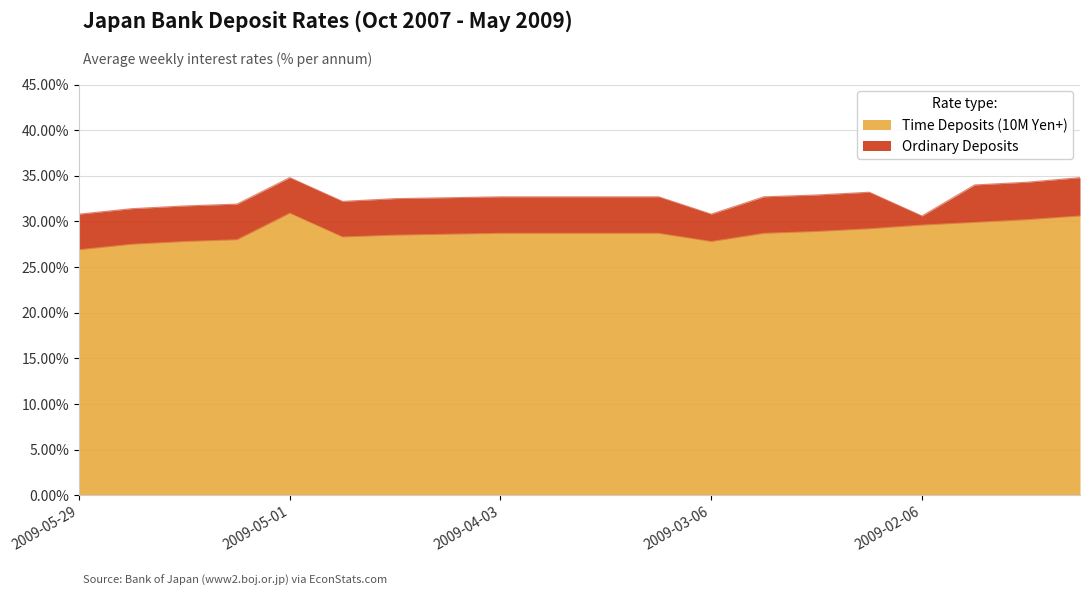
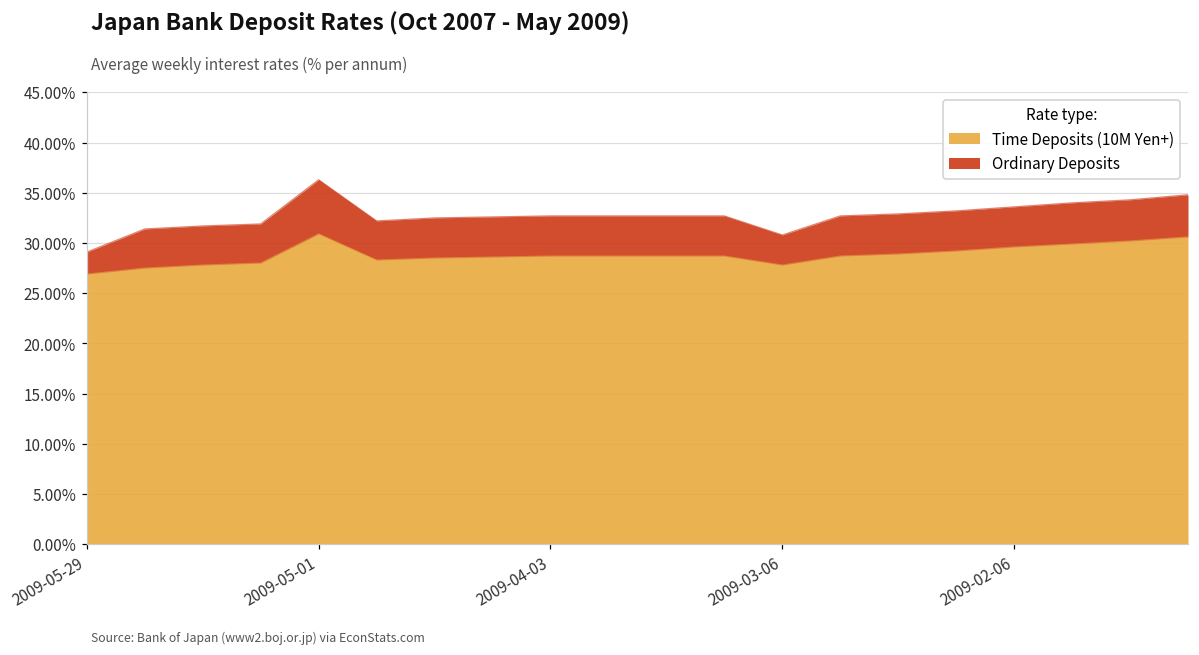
  {
    "Time Deposits (10M Yen+)": {
      "2009-05-29": "27%",
      "2009-05-01": "31%",
      "2009-04-03": "29%",
      "2009-03-06": "28%",
      "2009-02-06": "30%"
    },
    "Ordinary Deposits": {
-     "2009-05-29": "4%",
-     "2009-05-01": "4%",
+     "2009-05-29": "2%",
+     "2009-05-01": "5%",
      "2009-04-03": "4%",
      "2009-03-06": "3%",
-     "2009-02-06": "1%"
+     "2009-02-06": "4%"
    }
  }
